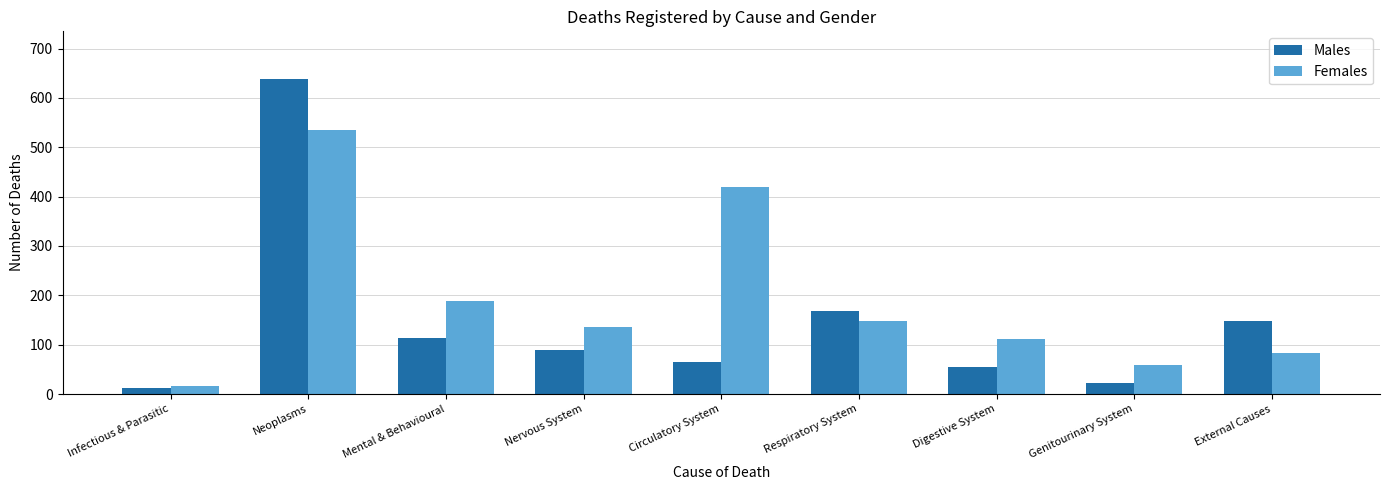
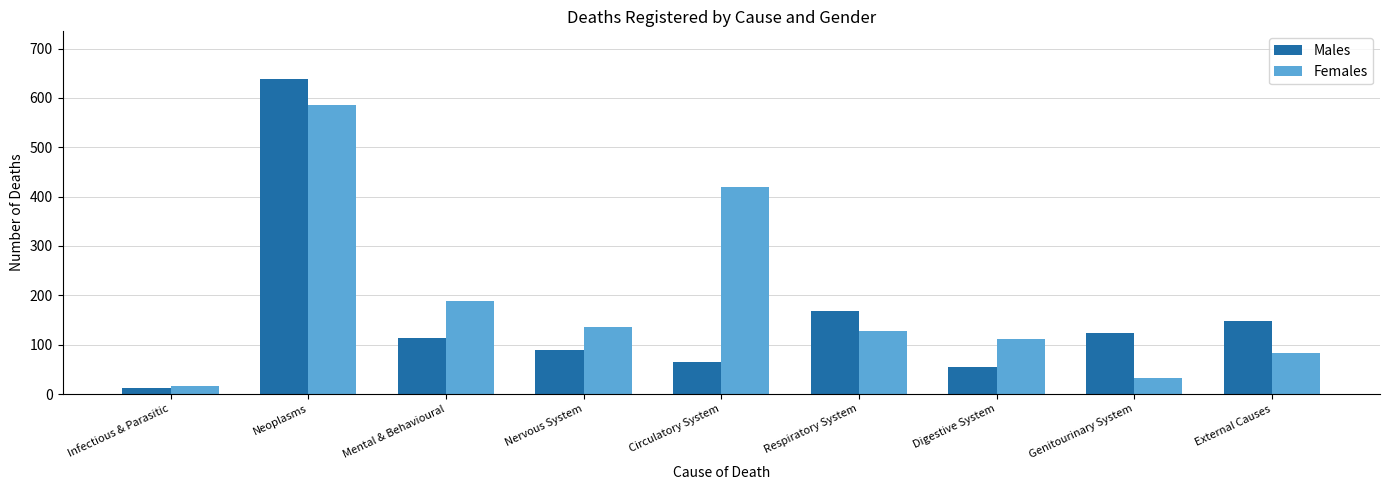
  {
    "Males": {
      "Infectious & Parasitic": 10,
      "Neoplasms": 640,
      "Mental & Behavioural": 110,
      "Nervous System": 90,
      "Circulatory System": 70,
      "Respiratory System": 170,
      "Digestive System": 60,
-     "Genitourinary System": 20,
+     "Genitourinary System": 120,
      "External Causes": 150
    },
    "Females": {
      "Infectious & Parasitic": 20,
-     "Neoplasms": 530,
+     "Neoplasms": 590,
      "Mental & Behavioural": 190,
      "Nervous System": 140,
      "Circulatory System": 420,
-     "Respiratory System": 150,
+     "Respiratory System": 130,
      "Digestive System": 110,
-     "Genitourinary System": 60,
+     "Genitourinary System": 30,
      "External Causes": 80
    }
  }
